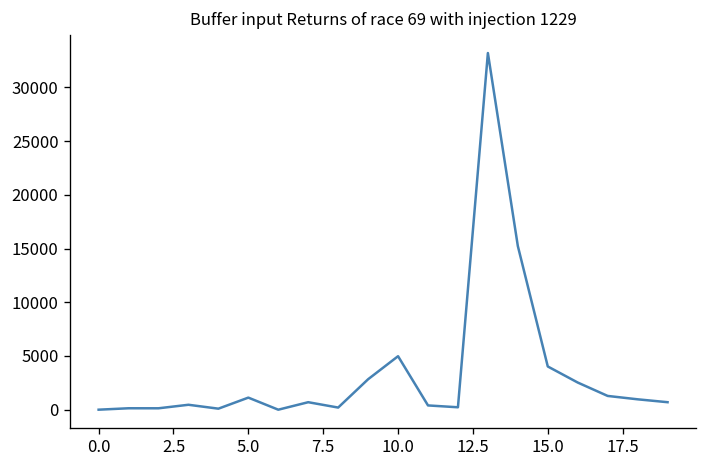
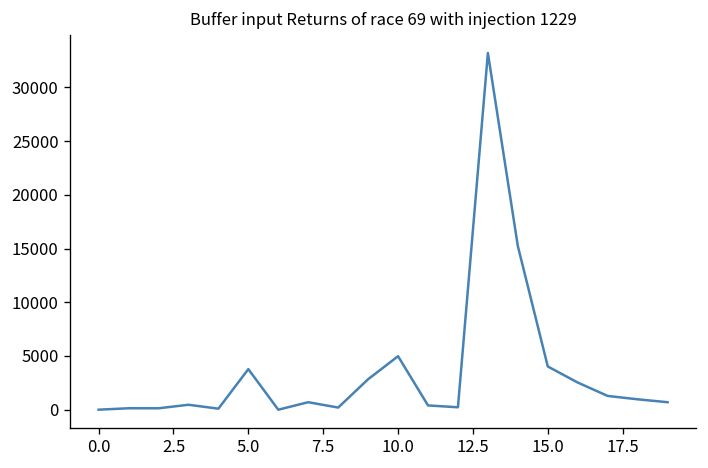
  {
    "0.0": 0,
-   "5.0": 1000,
+   "5.0": 4000,
    "10.0": 5000,
    "15.0": 4000
  }
